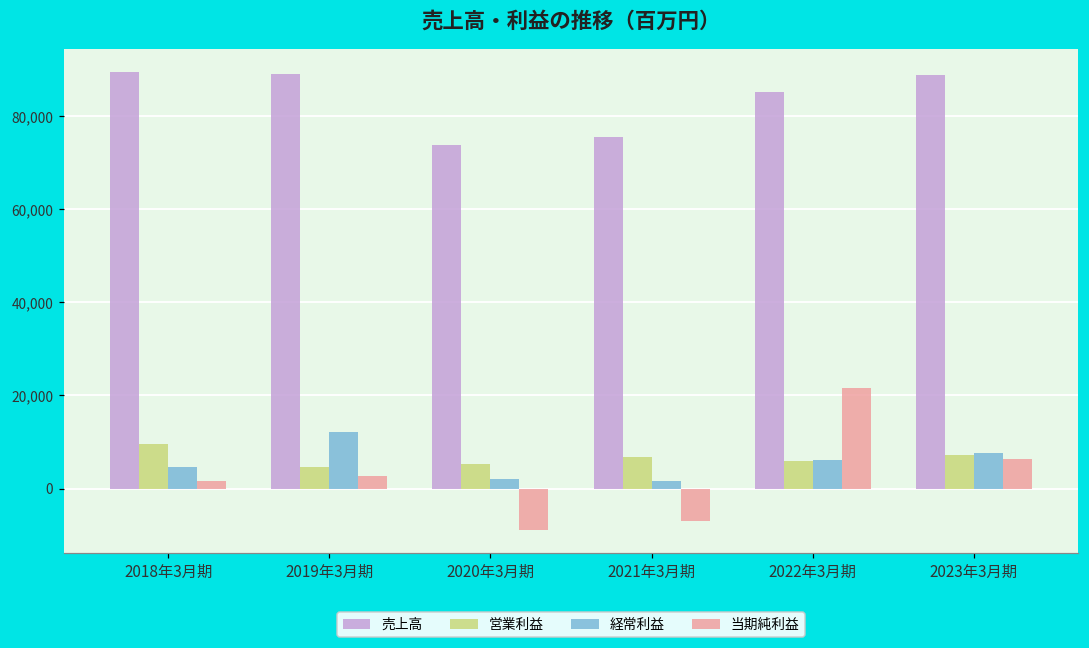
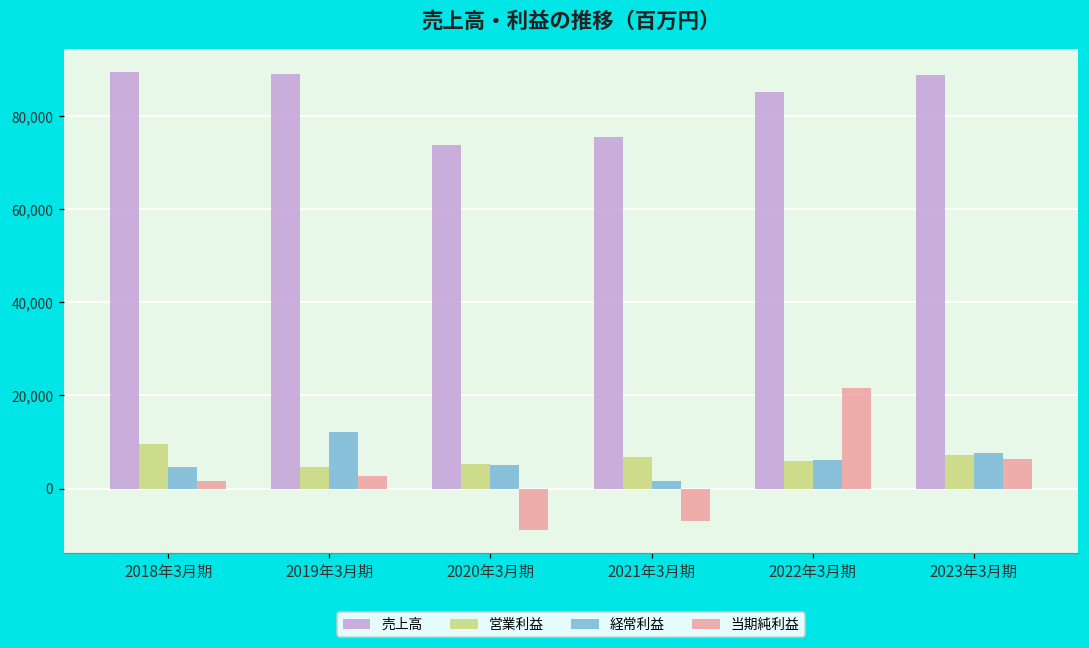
  {
    "売上高": {
      "2018年3月期": "90,000",
      "2019年3月期": "89,000",
      "2020年3月期": "74,000",
      "2021年3月期": "75,000",
      "2022年3月期": "85,000",
      "2023年3月期": "89,000"
    },
    "営業利益": {
      "2018年3月期": "9,000",
      "2019年3月期": "5,000",
      "2020年3月期": "5,000",
      "2021年3月期": "7,000",
      "2022年3月期": "6,000",
      "2023年3月期": "7,000"
    },
    "経常利益": {
      "2018年3月期": "5,000",
      "2019年3月期": "12,000",
-     "2020年3月期": "2,000",
+     "2020年3月期": "5,000",
      "2021年3月期": "2,000",
      "2022年3月期": "6,000",
      "2023年3月期": "8,000"
    },
    "当期純利益": {
      "2018年3月期": "2,000",
      "2019年3月期": "3,000",
      "2020年3月期": "-9,000",
      "2021年3月期": "-7,000",
      "2022年3月期": "22,000",
      "2023年3月期": "6,000"
    }
  }
